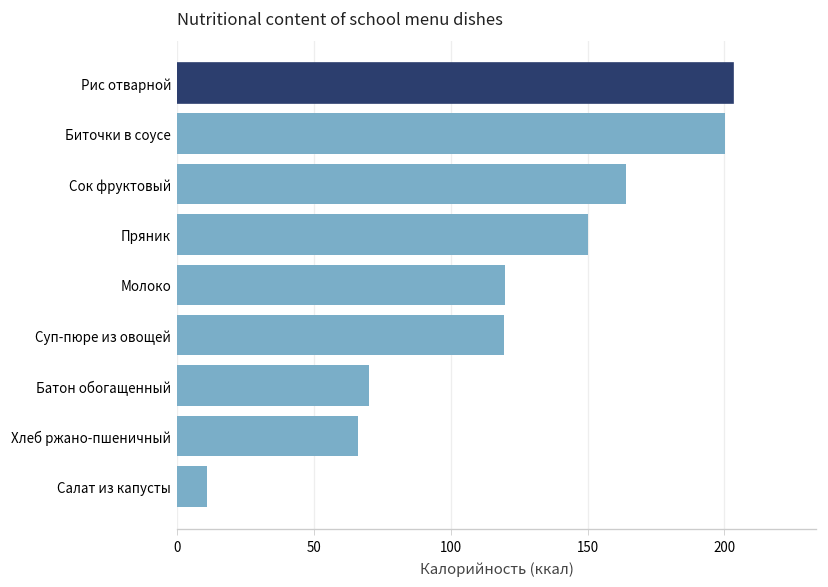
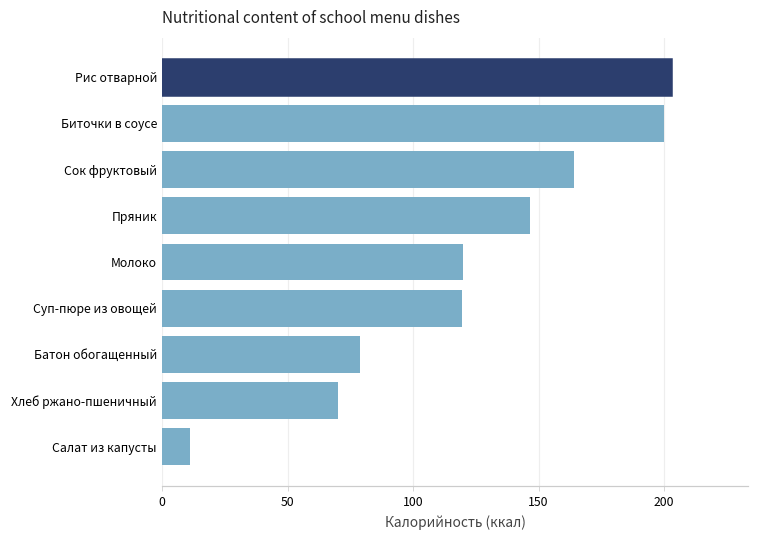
  {
    "Рис отварной": 203,
    "Биточки в соусе": 200,
    "Сок фруктовый": 164,
-   "Пряник": 150,
+   "Пряник": 146,
    "Молоко": 120,
    "Суп-пюре из овощей": 120,
-   "Батон обогащенный": 70,
-   "Хлеб ржано-пшеничный": 66,
+   "Батон обогащенный": 79,
+   "Хлеб ржано-пшеничный": 70,
    "Салат из капусты": 11
  }
